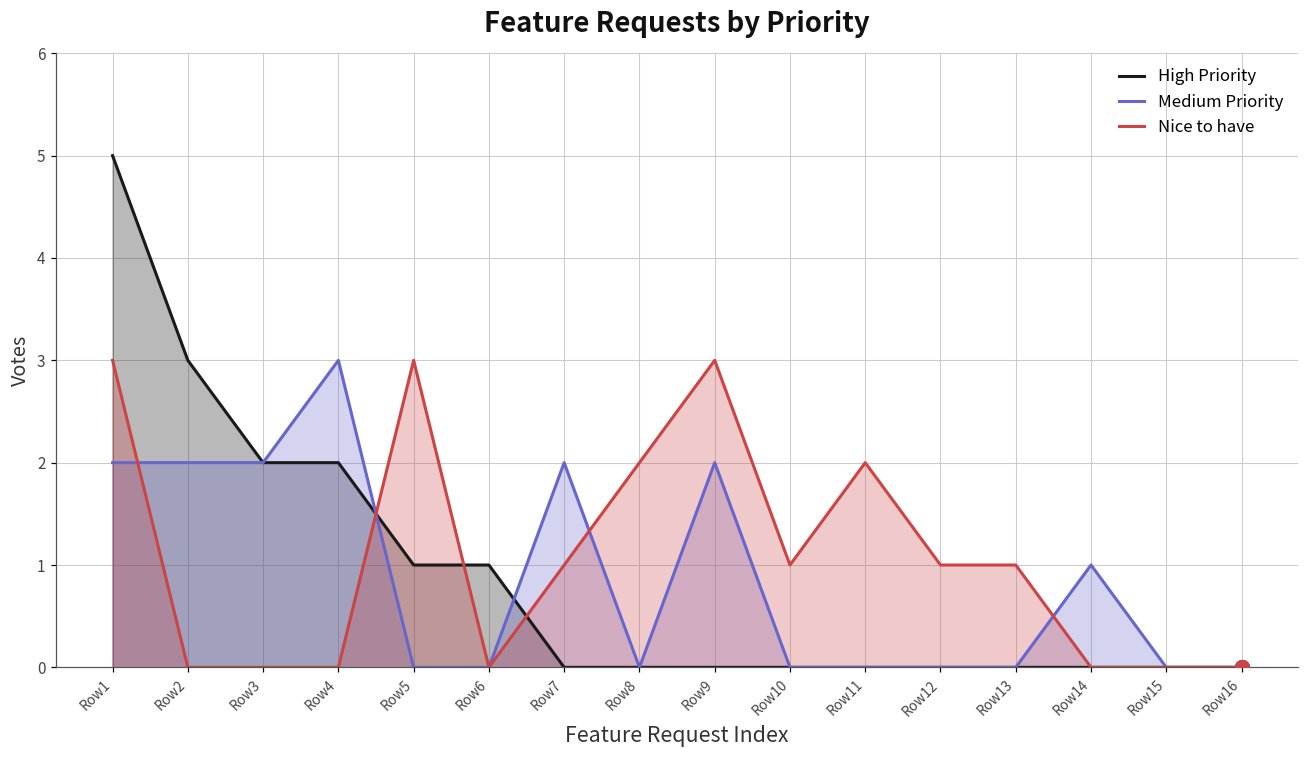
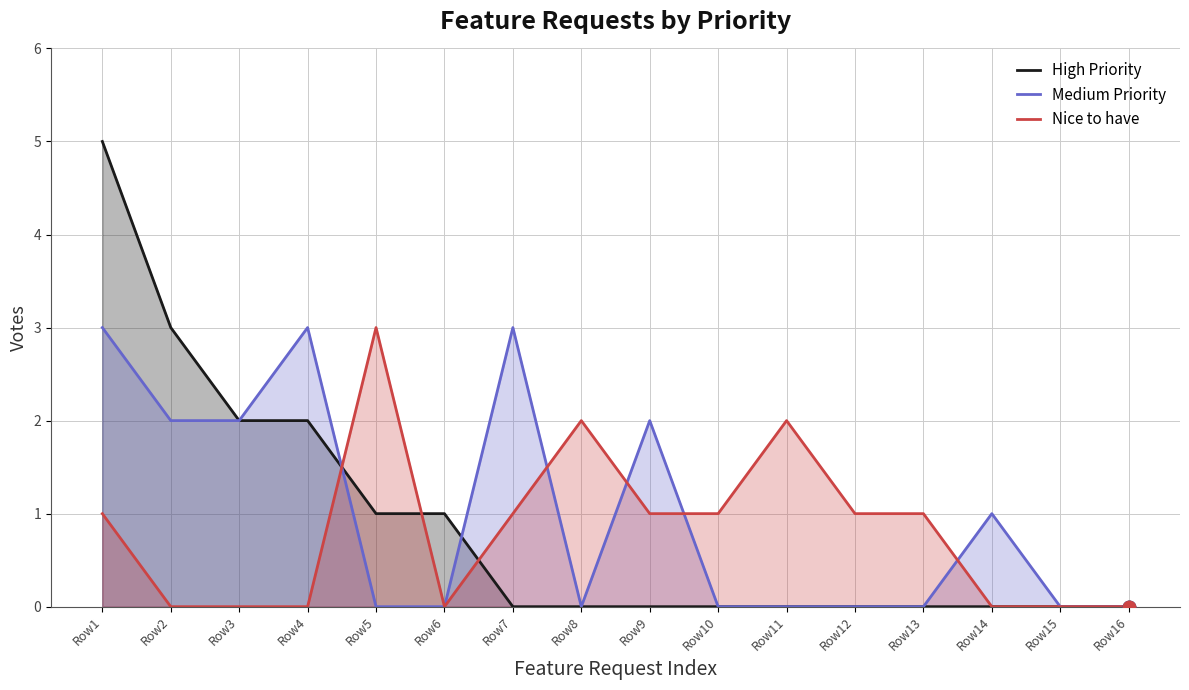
  {
    "Medium Priority": {
-     "Row1": 2,
+     "Row1": 3,
      "Row2": 2,
      "Row4": 3,
      "Row5": 0,
-     "Row7": 2,
+     "Row7": 3,
      "Row9": 2,
      "Row14": 1
    },
    "Nice to have": {
-     "Row1": 3,
+     "Row1": 1,
      "Row2": 0,
      "Row3": 0,
      "Row4": 0,
      "Row5": 3,
      "Row7": 1,
      "Row8": 2,
-     "Row9": 3,
+     "Row9": 1,
      "Row10": 1,
      "Row11": 2,
      "Row12": 1,
      "Row13": 1
    }
  }
